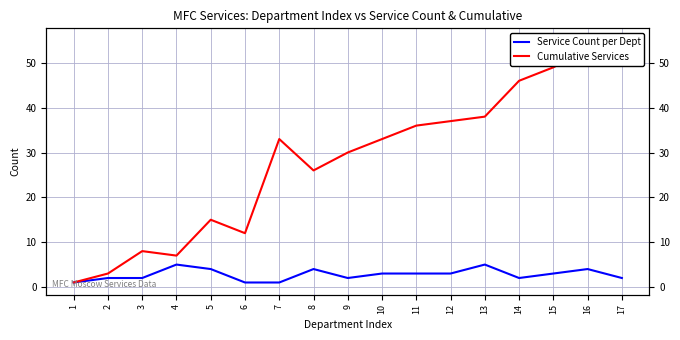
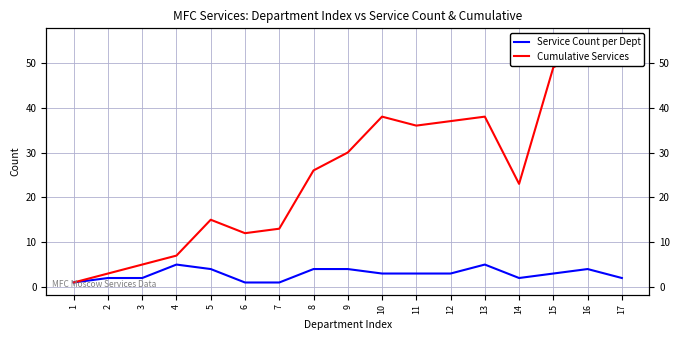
  {
    "Service Count per Dept": {
      "2": 2,
      "3": 2,
      "4": 5,
      "5": 4,
      "6": 1,
      "7": 1,
      "8": 4,
-     "9": 2,
+     "9": 4,
      "10": 3,
      "11": 3,
      "12": 3,
      "13": 5,
      "14": 2,
      "15": 3,
      "16": 4,
      "17": 2
    },
    "Cumulative Services": {
      "2": 3,
-     "3": 8,
+     "3": 5,
      "4": 7,
      "5": 15,
      "6": 12,
-     "7": 33,
+     "7": 13,
      "8": 26,
      "9": 30,
-     "10": 33,
+     "10": 38,
      "11": 36,
      "12": 37,
      "13": 38,
-     "14": 46,
+     "14": 23,
      "15": 49
    }
  }
